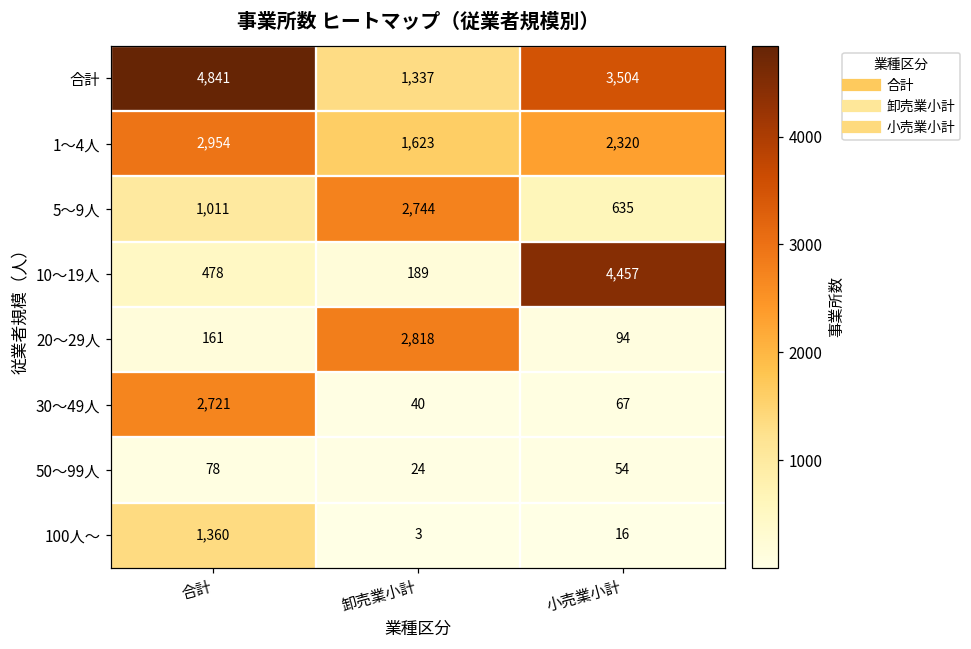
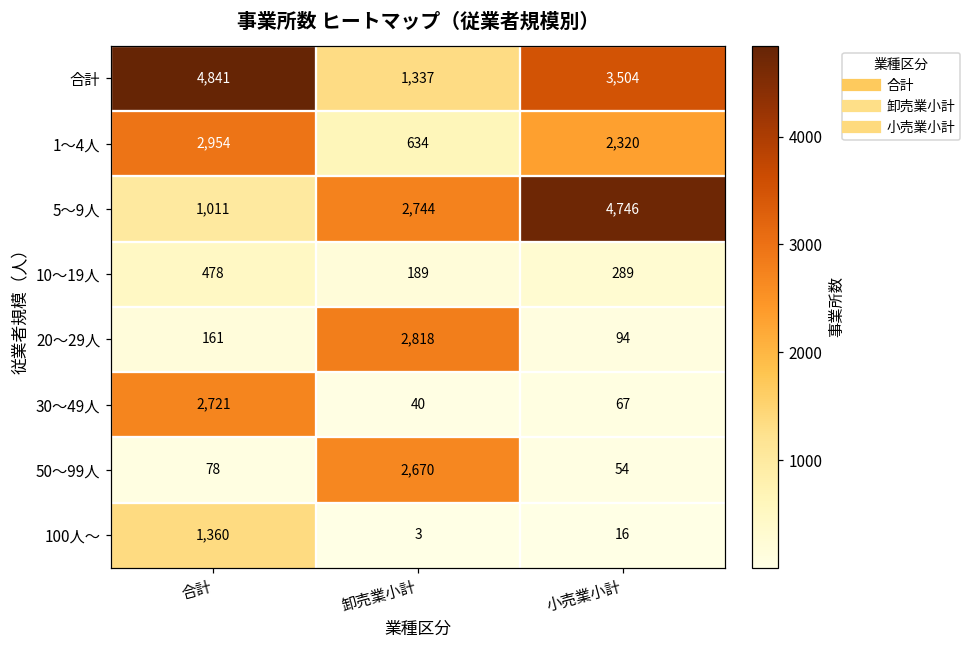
  {
    "合計": {
      "合計": "4,841",
      "卸売業小計": "1,337",
      "小売業小計": "3,504"
    },
    "1～4人": {
      "合計": "2,954",
-     "卸売業小計": "1,623",
+     "卸売業小計": "634",
      "小売業小計": "2,320"
    },
    "5～9人": {
      "合計": "1,011",
      "卸売業小計": "2,744",
-     "小売業小計": "635"
+     "小売業小計": "4,746"
    },
    "10～19人": {
      "合計": "478",
      "卸売業小計": "189",
-     "小売業小計": "4,457"
+     "小売業小計": "289"
    },
    "20～29人": {
      "合計": "161",
      "卸売業小計": "2,818",
      "小売業小計": "94"
    },
    "30～49人": {
      "合計": "2,721",
      "卸売業小計": "40",
      "小売業小計": "67"
    },
    "50～99人": {
      "合計": "78",
-     "卸売業小計": "24",
+     "卸売業小計": "2,670",
      "小売業小計": "54"
    },
    "100人～": {
      "合計": "1,360",
      "卸売業小計": "3",
      "小売業小計": "16"
    }
  }
